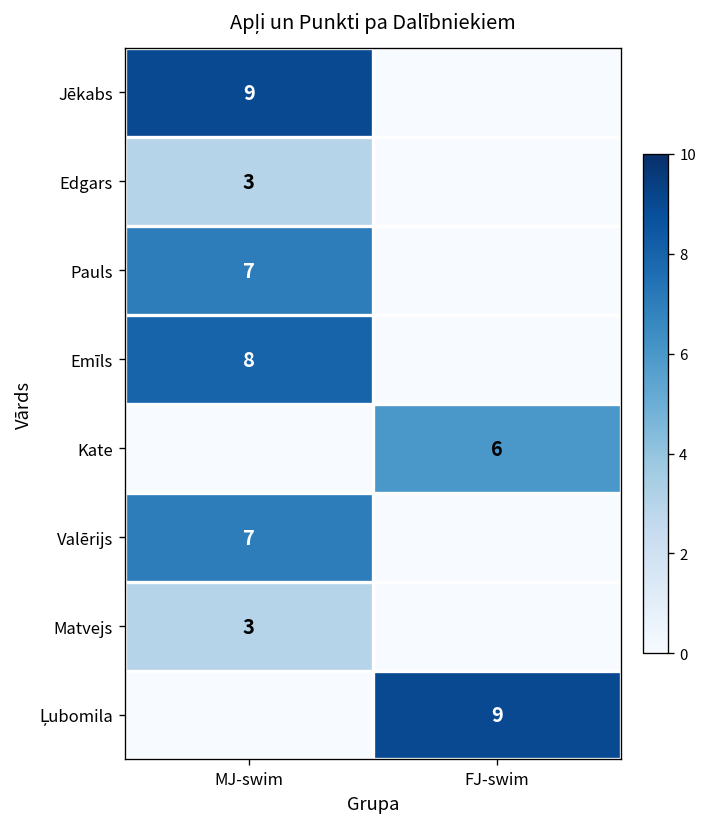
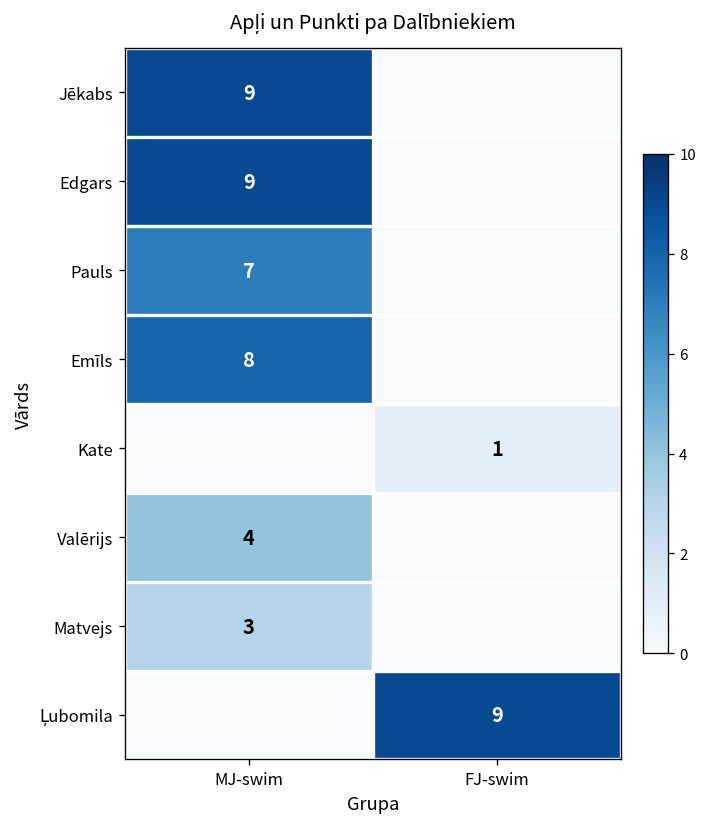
  {
    "Jēkabs": {
      "MJ-swim": 9
    },
    "Edgars": {
-     "MJ-swim": 3
+     "MJ-swim": 9
    },
    "Pauls": {
      "MJ-swim": 7
    },
    "Emīls": {
      "MJ-swim": 8
    },
    "Kate": {
-     "FJ-swim": 6
+     "FJ-swim": 1
    },
    "Valērijs": {
-     "MJ-swim": 7
+     "MJ-swim": 4
    },
    "Matvejs": {
      "MJ-swim": 3
    },
    "Ļubomila": {
      "FJ-swim": 9
    }
  }
